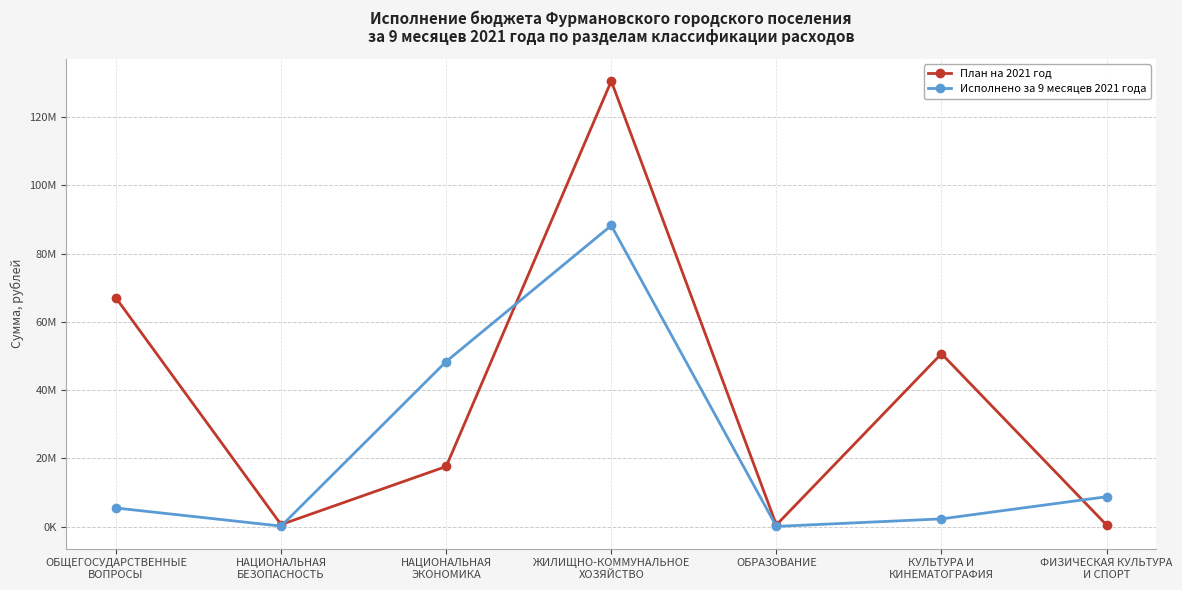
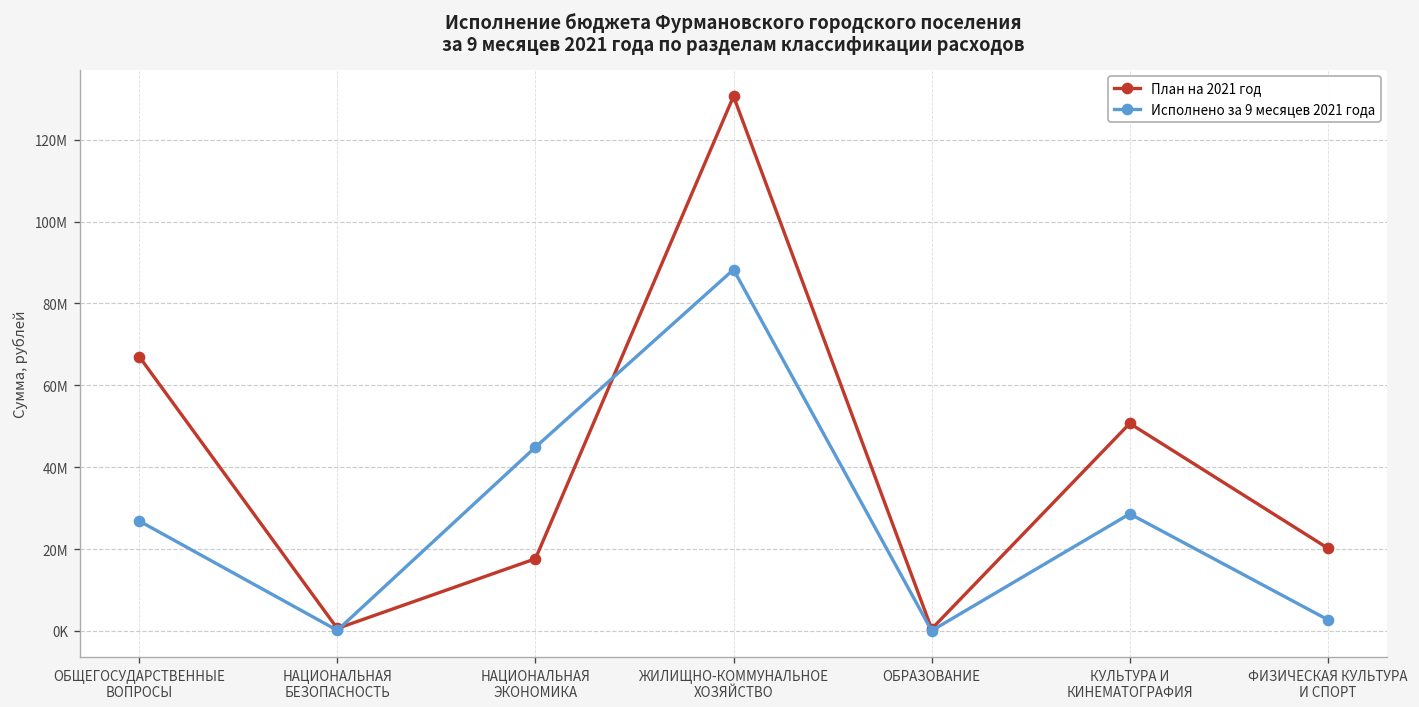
  {
    "План на 2021 год": {
      "ОБЩЕГОСУДАРСТВЕННЫЕ ВОПРОСЫ": 67000000,
      "НАЦИОНАЛЬНАЯ ЭКОНОМИКА": 18000000,
      "ЖИЛИЩНО-КОММУНАЛЬНОЕ ХОЗЯЙСТВО": 131000000,
      "КУЛЬТУРА И КИНЕМАТОГРАФИЯ": 51000000,
-     "ФИЗИЧЕСКАЯ КУЛЬТУРА И СПОРТ": 0
+     "ФИЗИЧЕСКАЯ КУЛЬТУРА И СПОРТ": 20000000
    },
    "Исполнено за 9 месяцев 2021 года": {
-     "ОБЩЕГОСУДАРСТВЕННЫЕ ВОПРОСЫ": 5000000,
-     "НАЦИОНАЛЬНАЯ ЭКОНОМИКА": 48000000,
+     "ОБЩЕГОСУДАРСТВЕННЫЕ ВОПРОСЫ": 27000000,
+     "НАЦИОНАЛЬНАЯ ЭКОНОМИКА": 45000000,
      "ЖИЛИЩНО-КОММУНАЛЬНОЕ ХОЗЯЙСТВО": 88000000,
-     "КУЛЬТУРА И КИНЕМАТОГРАФИЯ": 2000000,
-     "ФИЗИЧЕСКАЯ КУЛЬТУРА И СПОРТ": 9000000
+     "КУЛЬТУРА И КИНЕМАТОГРАФИЯ": 29000000,
+     "ФИЗИЧЕСКАЯ КУЛЬТУРА И СПОРТ": 3000000
    }
  }
